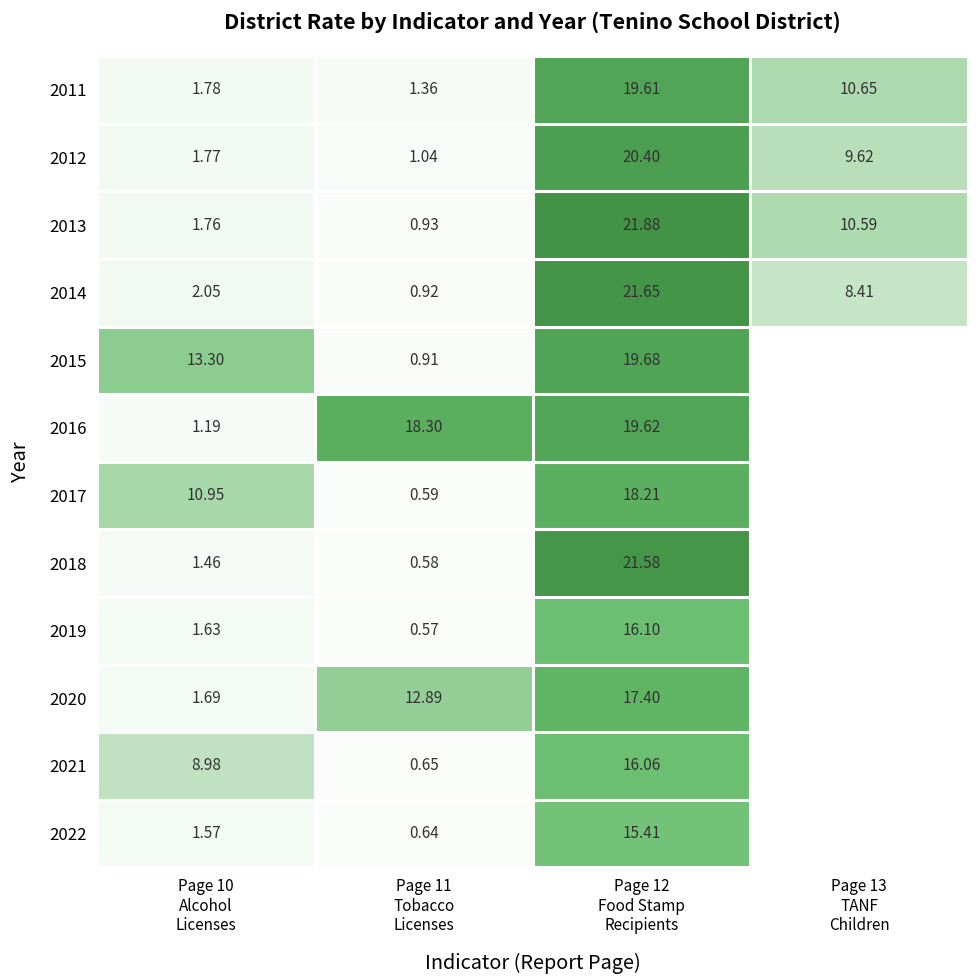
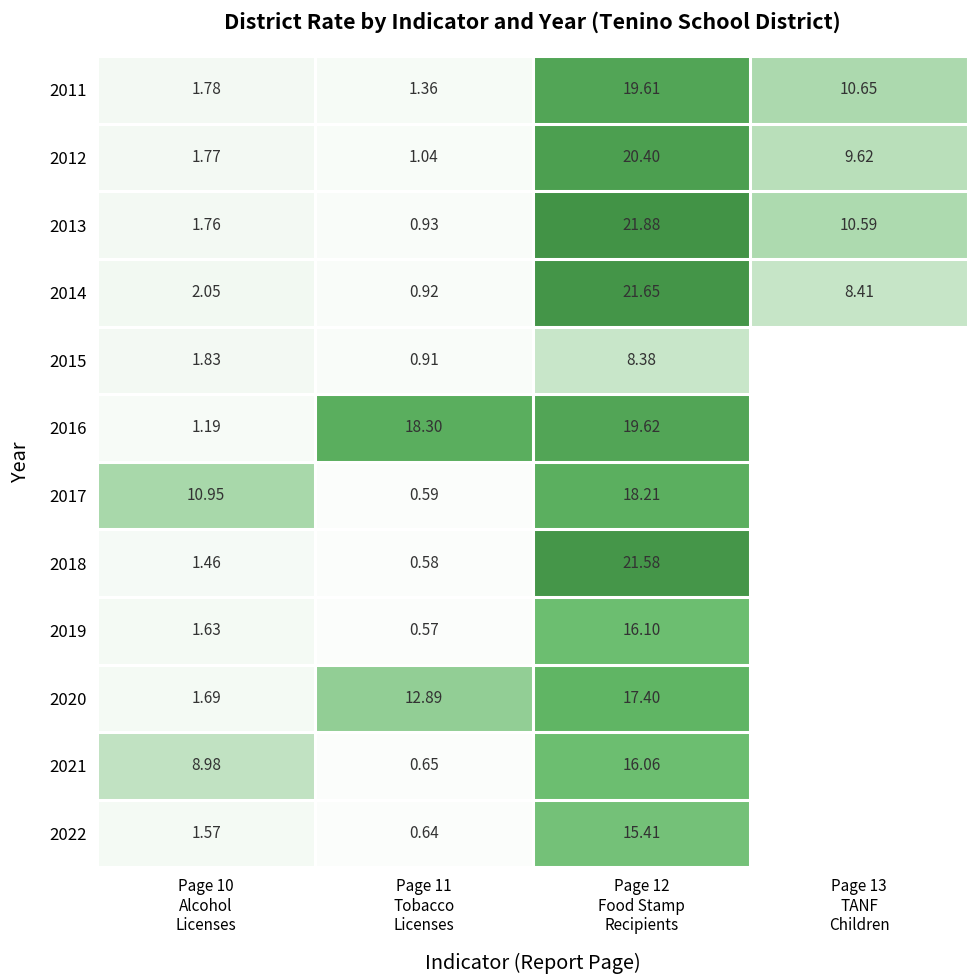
  {
    "2011": {
      "Page 10 Alcohol Licenses": 1.78,
      "Page 11 Tobacco Licenses": 1.36,
      "Page 12 Food Stamp Recipients": 19.61,
      "Page 13 TANF Children": 10.65
    },
    "2012": {
      "Page 10 Alcohol Licenses": 1.77,
      "Page 11 Tobacco Licenses": 1.04,
      "Page 12 Food Stamp Recipients": 20.40,
      "Page 13 TANF Children": 9.62
    },
    "2013": {
      "Page 10 Alcohol Licenses": 1.76,
      "Page 11 Tobacco Licenses": 0.93,
      "Page 12 Food Stamp Recipients": 21.88,
      "Page 13 TANF Children": 10.59
    },
    "2014": {
      "Page 10 Alcohol Licenses": 2.05,
      "Page 11 Tobacco Licenses": 0.92,
      "Page 12 Food Stamp Recipients": 21.65,
      "Page 13 TANF Children": 8.41
    },
    "2015": {
-     "Page 10 Alcohol Licenses": 13.30,
+     "Page 10 Alcohol Licenses": 1.83,
      "Page 11 Tobacco Licenses": 0.91,
-     "Page 12 Food Stamp Recipients": 19.68
+     "Page 12 Food Stamp Recipients": 8.38
    },
    "2016": {
      "Page 10 Alcohol Licenses": 1.19,
      "Page 11 Tobacco Licenses": 18.30,
      "Page 12 Food Stamp Recipients": 19.62
    },
    "2017": {
      "Page 10 Alcohol Licenses": 10.95,
      "Page 11 Tobacco Licenses": 0.59,
      "Page 12 Food Stamp Recipients": 18.21
    },
    "2018": {
      "Page 10 Alcohol Licenses": 1.46,
      "Page 11 Tobacco Licenses": 0.58,
      "Page 12 Food Stamp Recipients": 21.58
    },
    "2019": {
      "Page 10 Alcohol Licenses": 1.63,
      "Page 11 Tobacco Licenses": 0.57,
      "Page 12 Food Stamp Recipients": 16.10
    },
    "2020": {
      "Page 10 Alcohol Licenses": 1.69,
      "Page 11 Tobacco Licenses": 12.89,
      "Page 12 Food Stamp Recipients": 17.40
    },
    "2021": {
      "Page 10 Alcohol Licenses": 8.98,
      "Page 11 Tobacco Licenses": 0.65,
      "Page 12 Food Stamp Recipients": 16.06
    },
    "2022": {
      "Page 10 Alcohol Licenses": 1.57,
      "Page 11 Tobacco Licenses": 0.64,
      "Page 12 Food Stamp Recipients": 15.41
    }
  }
